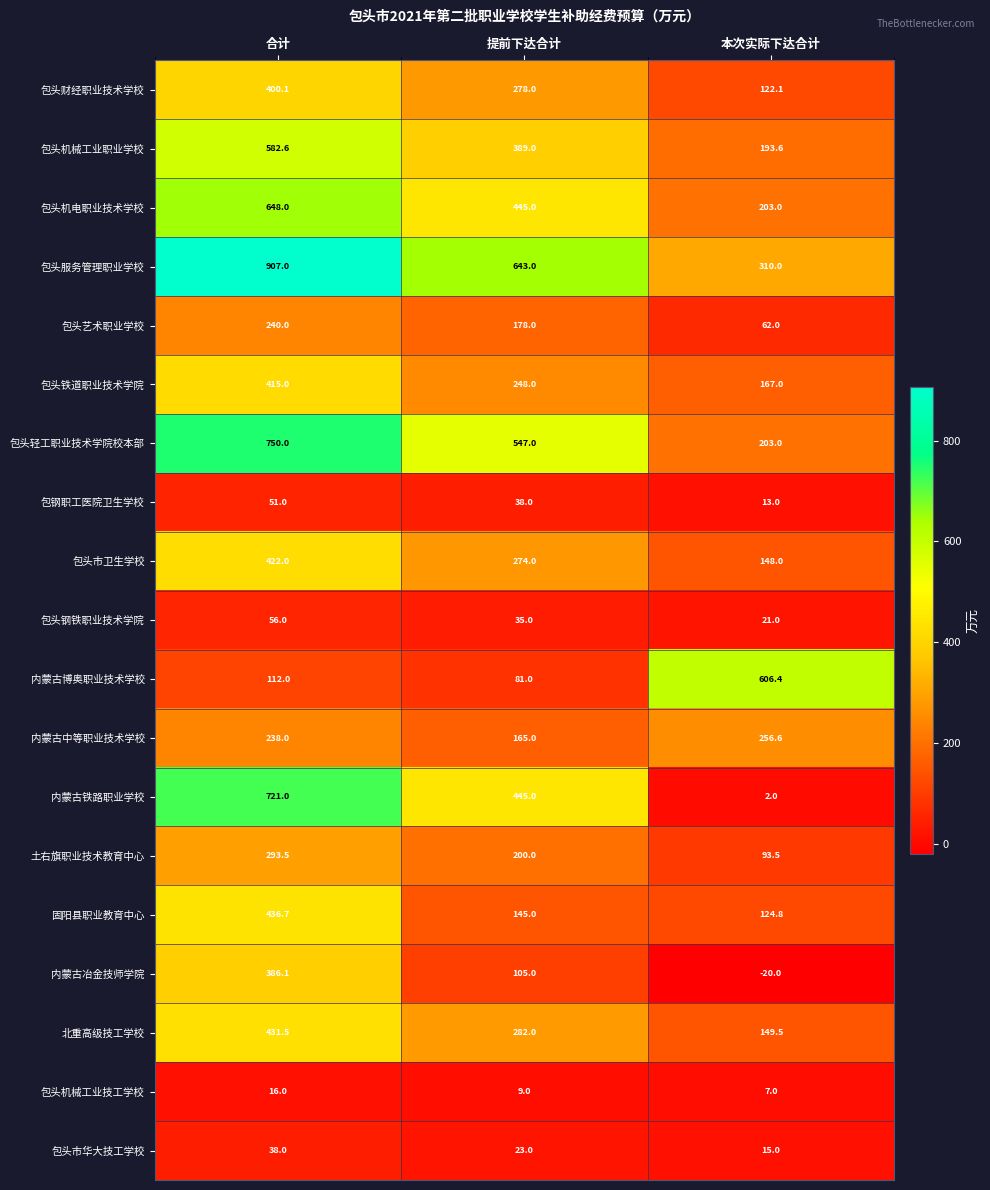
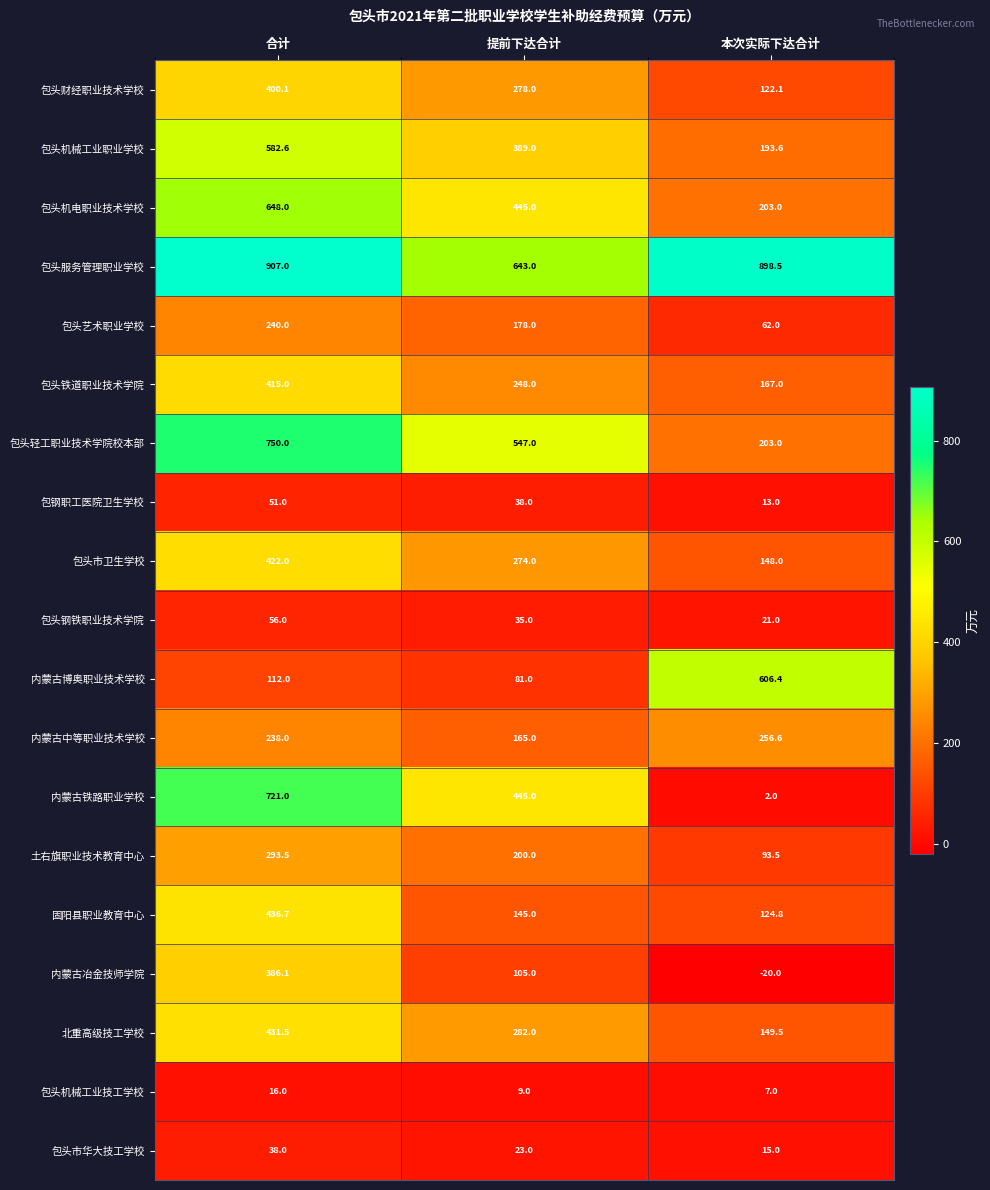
  {
    "包头财经职业技术学校": {
      "合计": 400.1,
      "提前下达合计": 278.0,
      "本次实际下达合计": 122.1
    },
    "包头机械工业职业学校": {
      "合计": 582.6,
      "提前下达合计": 389.0,
      "本次实际下达合计": 193.6
    },
    "包头机电职业技术学校": {
      "合计": 648.0,
      "提前下达合计": 445.0,
      "本次实际下达合计": 203.0
    },
    "包头服务管理职业学校": {
      "合计": 907.0,
      "提前下达合计": 643.0,
-     "本次实际下达合计": 310.0
+     "本次实际下达合计": 898.5
    },
    "包头艺术职业学校": {
      "合计": 240.0,
      "提前下达合计": 178.0,
      "本次实际下达合计": 62.0
    },
    "包头铁道职业技术学院": {
      "合计": 415.0,
      "提前下达合计": 248.0,
      "本次实际下达合计": 167.0
    },
    "包头轻工职业技术学院校本部": {
      "合计": 750.0,
      "提前下达合计": 547.0,
      "本次实际下达合计": 203.0
    },
    "包钢职工医院卫生学校": {
      "合计": 51.0,
      "提前下达合计": 38.0,
      "本次实际下达合计": 13.0
    },
    "包头市卫生学校": {
      "合计": 422.0,
      "提前下达合计": 274.0,
      "本次实际下达合计": 148.0
    },
    "包头钢铁职业技术学院": {
      "合计": 56.0,
      "提前下达合计": 35.0,
      "本次实际下达合计": 21.0
    },
    "内蒙古博奥职业技术学校": {
      "合计": 112.0,
      "提前下达合计": 81.0,
      "本次实际下达合计": 606.4
    },
    "内蒙古中等职业技术学校": {
      "合计": 238.0,
      "提前下达合计": 165.0,
      "本次实际下达合计": 256.6
    },
    "内蒙古铁路职业学校": {
      "合计": 721.0,
      "提前下达合计": 445.0,
      "本次实际下达合计": 2.0
    },
    "土右旗职业技术教育中心": {
      "合计": 293.5,
      "提前下达合计": 200.0,
      "本次实际下达合计": 93.5
    },
    "固阳县职业教育中心": {
      "合计": 436.7,
      "提前下达合计": 145.0,
      "本次实际下达合计": 124.8
    },
    "内蒙古冶金技师学院": {
      "合计": 386.1,
      "提前下达合计": 105.0,
      "本次实际下达合计": -20.0
    },
    "北重高级技工学校": {
      "合计": 431.5,
      "提前下达合计": 282.0,
      "本次实际下达合计": 149.5
    },
    "包头机械工业技工学校": {
      "合计": 16.0,
      "提前下达合计": 9.0,
      "本次实际下达合计": 7.0
    },
    "包头市华大技工学校": {
      "合计": 38.0,
      "提前下达合计": 23.0,
      "本次实际下达合计": 15.0
    }
  }
